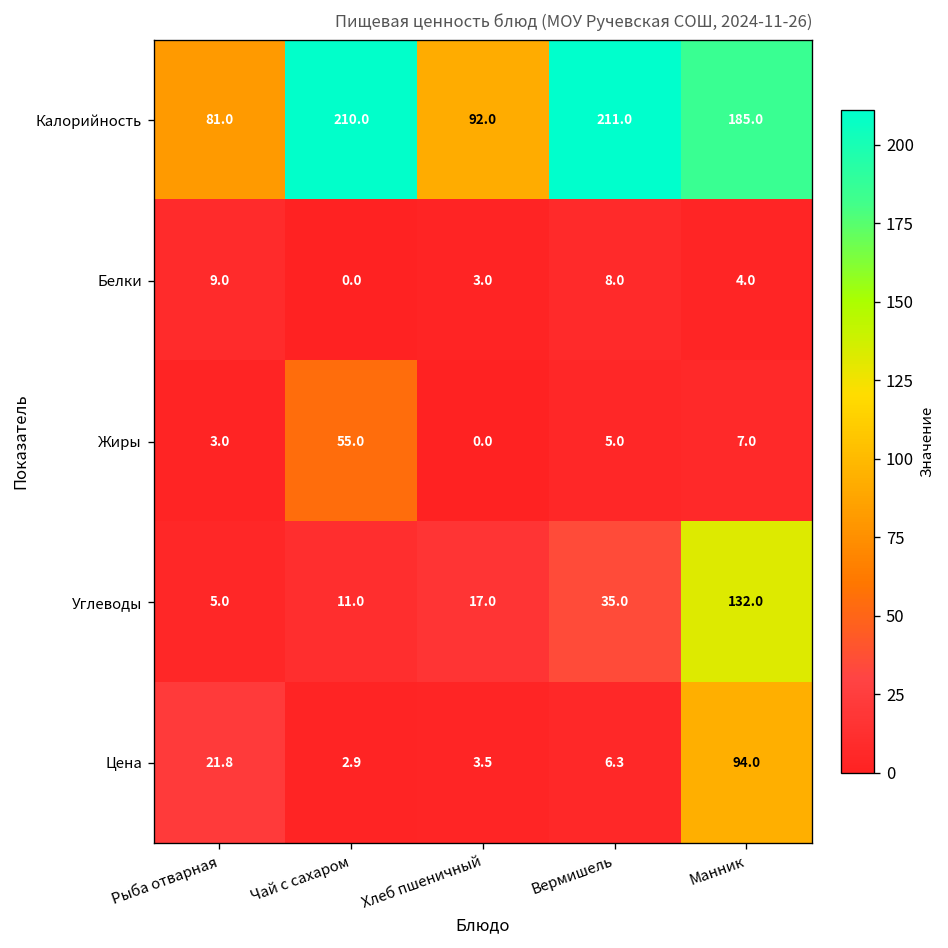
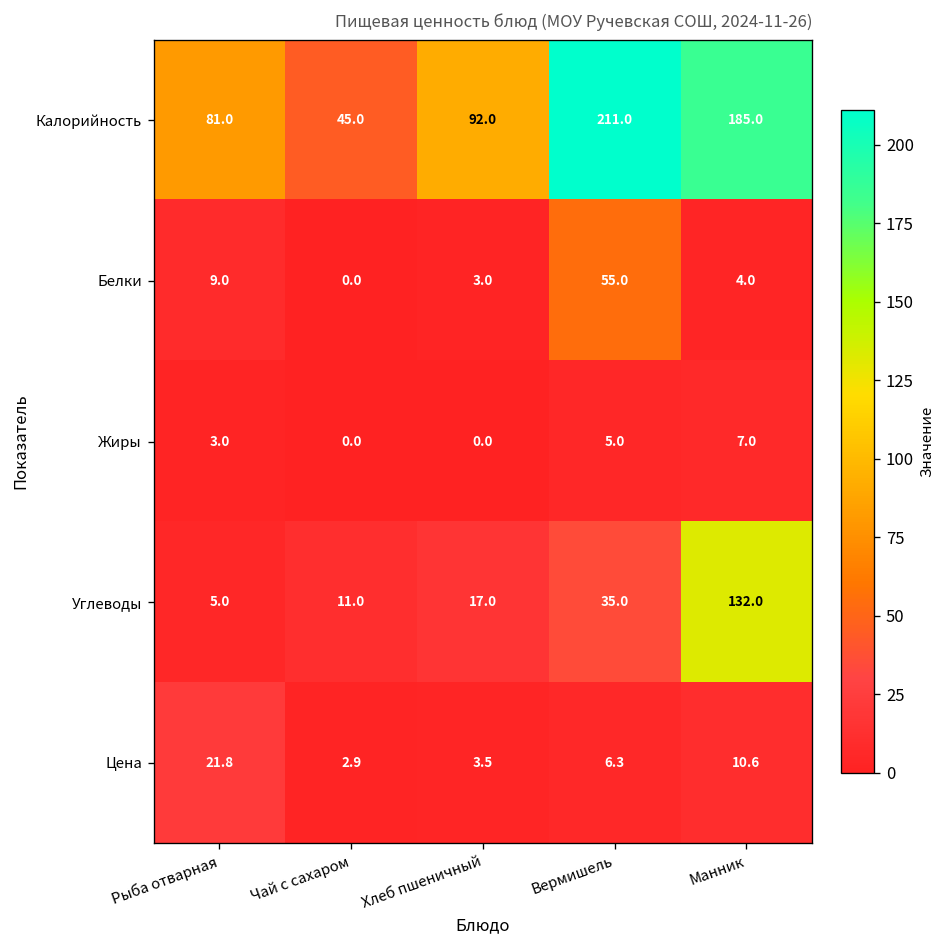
  {
    "Калорийность": {
      "Рыба отварная": 81.0,
-     "Чай с сахаром": 210.0,
+     "Чай с сахаром": 45.0,
      "Хлеб пшеничный": 92.0,
      "Вермишель": 211.0,
      "Манник": 185.0
    },
    "Белки": {
      "Рыба отварная": 9.0,
      "Чай с сахаром": 0.0,
      "Хлеб пшеничный": 3.0,
-     "Вермишель": 8.0,
+     "Вермишель": 55.0,
      "Манник": 4.0
    },
    "Жиры": {
      "Рыба отварная": 3.0,
-     "Чай с сахаром": 55.0,
+     "Чай с сахаром": 0.0,
      "Хлеб пшеничный": 0.0,
      "Вермишель": 5.0,
      "Манник": 7.0
    },
    "Углеводы": {
      "Рыба отварная": 5.0,
      "Чай с сахаром": 11.0,
      "Хлеб пшеничный": 17.0,
      "Вермишель": 35.0,
      "Манник": 132.0
    },
    "Цена": {
      "Рыба отварная": 21.8,
      "Чай с сахаром": 2.9,
      "Хлеб пшеничный": 3.5,
      "Вермишель": 6.3,
-     "Манник": 94.0
+     "Манник": 10.6
    }
  }
